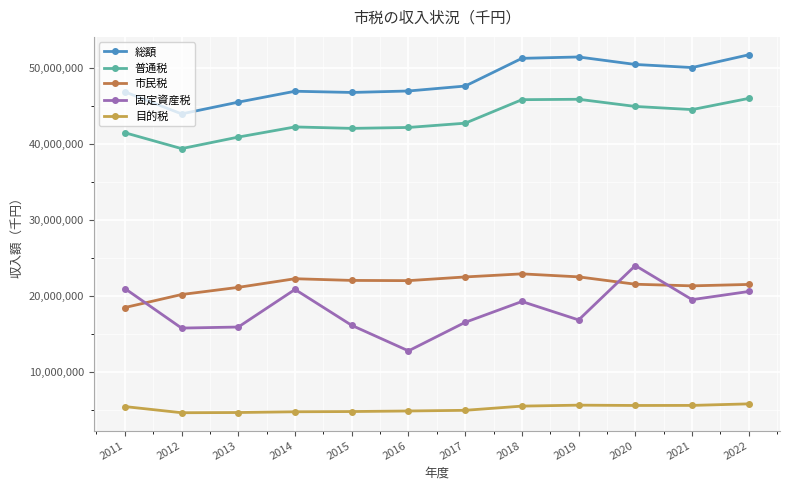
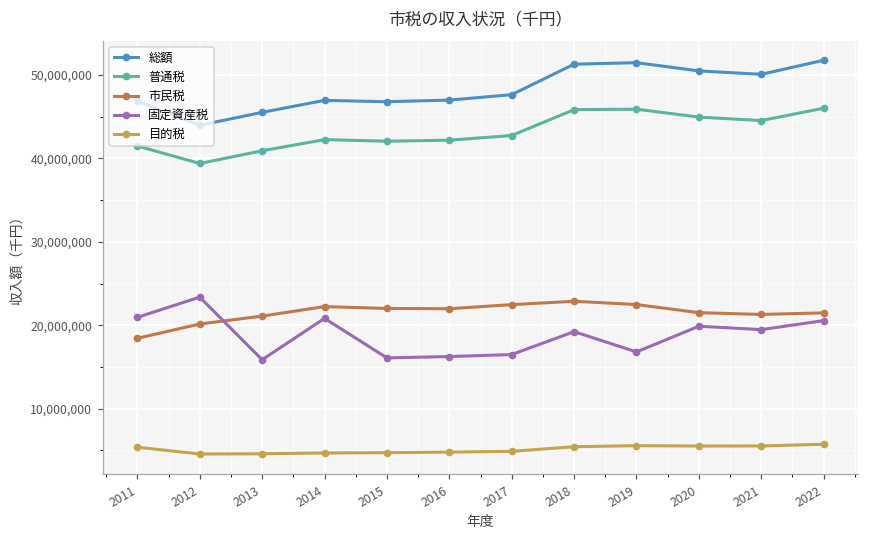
  {
    "固定資産税": {
      "2011": "21,000,000",
-     "2012": "16,000,000",
+     "2012": "23,000,000",
      "2013": "16,000,000",
      "2014": "21,000,000",
      "2015": "16,000,000",
-     "2016": "13,000,000",
+     "2016": "16,000,000",
      "2017": "16,000,000",
      "2018": "19,000,000",
      "2019": "17,000,000",
-     "2020": "24,000,000",
+     "2020": "20,000,000",
      "2021": "19,000,000",
      "2022": "21,000,000"
    }
  }
